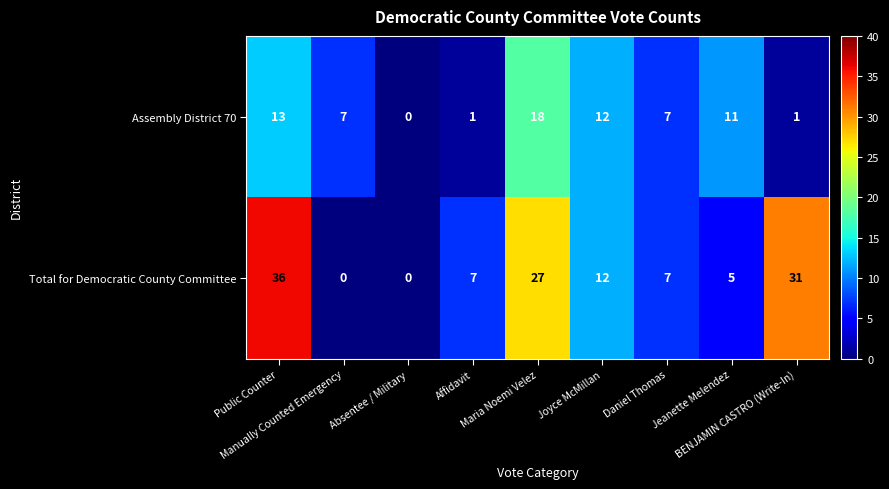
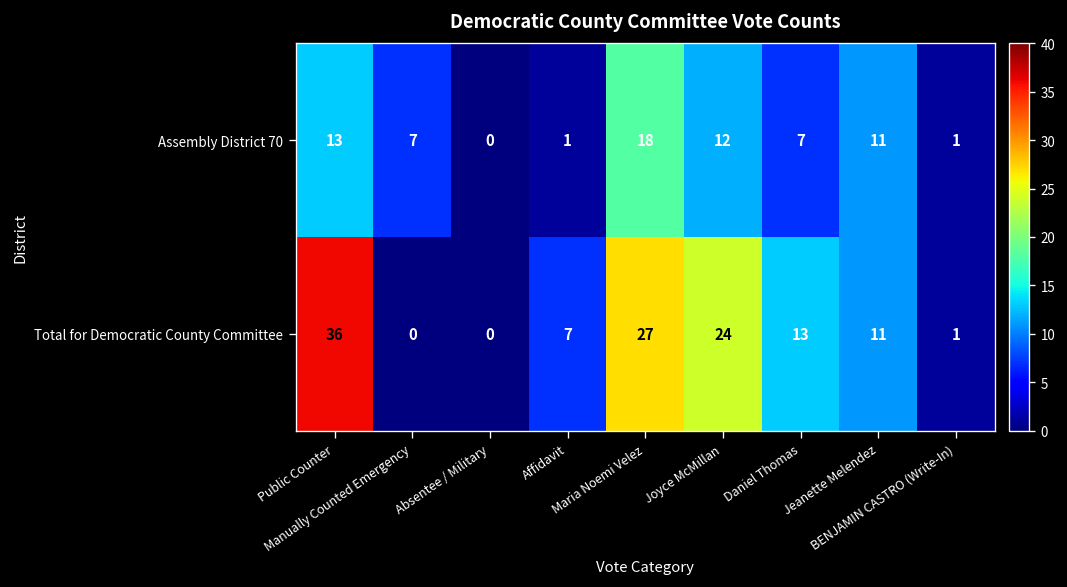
  {
    "Assembly District 70": {
      "Public Counter": 13,
      "Manually Counted Emergency": 7,
      "Absentee / Military": 0,
      "Affidavit": 1,
      "Maria Noemi Velez": 18,
      "Joyce McMillan": 12,
      "Daniel Thomas": 7,
      "Jeanette Melendez": 11,
      "BENJAMIN CASTRO (Write-In)": 1
    },
    "Total for Democratic County Committee": {
      "Public Counter": 36,
      "Manually Counted Emergency": 0,
      "Absentee / Military": 0,
      "Affidavit": 7,
      "Maria Noemi Velez": 27,
-     "Joyce McMillan": 12,
-     "Daniel Thomas": 7,
-     "Jeanette Melendez": 5,
-     "BENJAMIN CASTRO (Write-In)": 31
+     "Joyce McMillan": 24,
+     "Daniel Thomas": 13,
+     "Jeanette Melendez": 11,
+     "BENJAMIN CASTRO (Write-In)": 1
    }
  }
